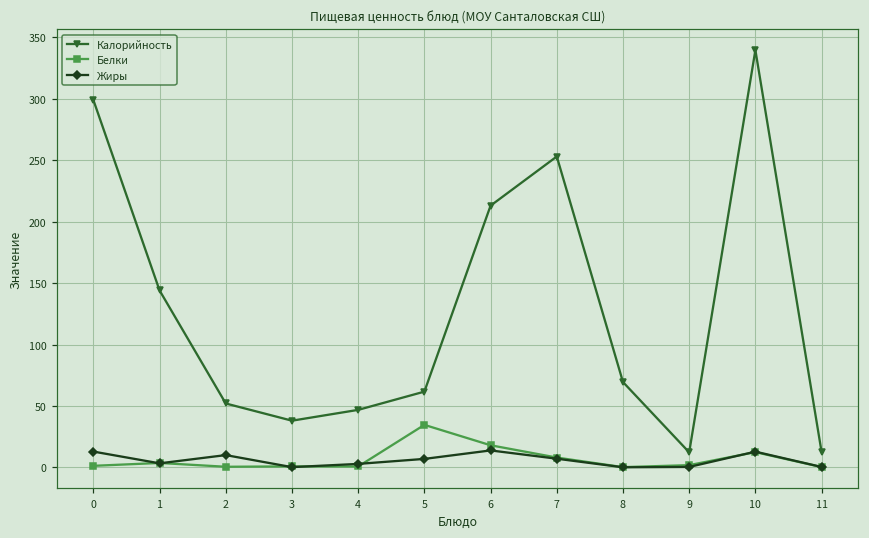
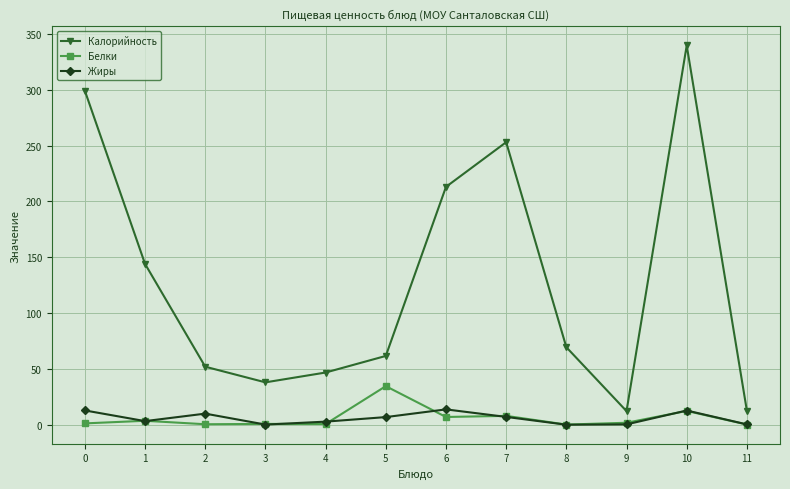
  {
    "Белки": {
      "0": 1,
      "2": 1,
      "5": 35,
-     "6": 18
+     "6": 7
    }
  }
